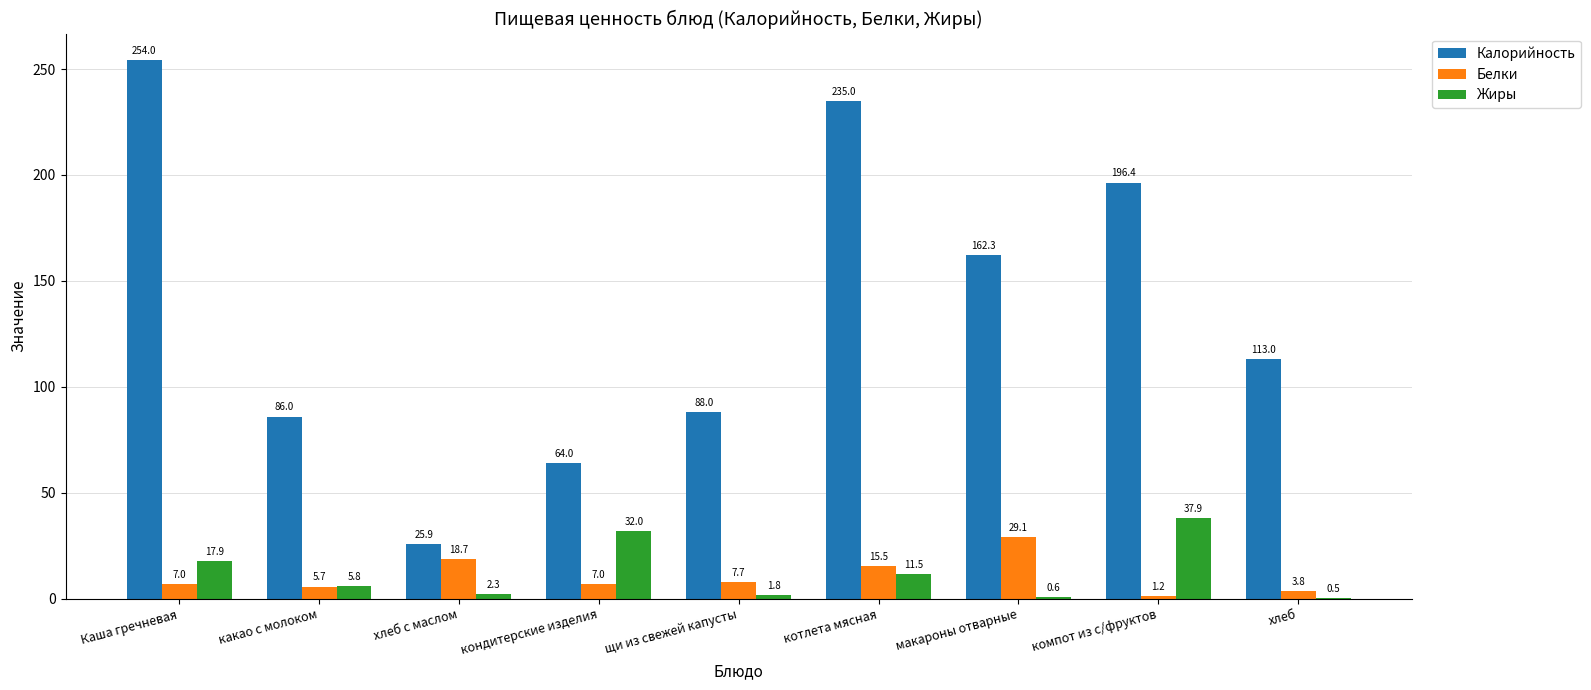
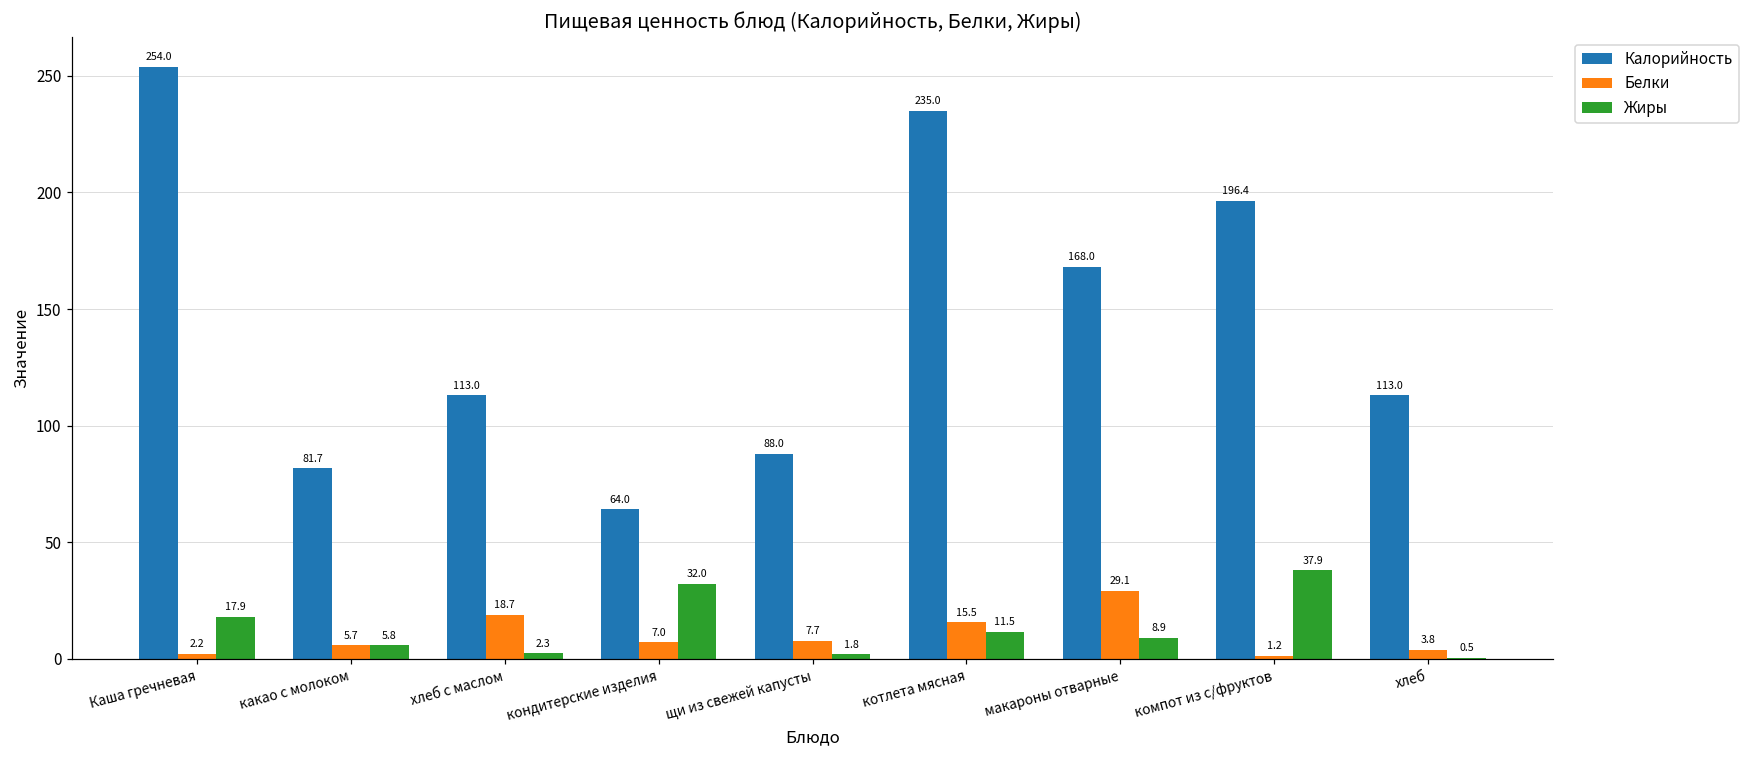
  {
    "Калорийность": {
      "Каша гречневая": 254.0,
-     "какао с молоком": 86.0,
-     "хлеб с маслом": 25.9,
+     "какао с молоком": 81.7,
+     "хлеб с маслом": 113.0,
      "кондитерские изделия": 64.0,
      "щи из свежей капусты": 88.0,
      "котлета мясная": 235.0,
-     "макароны отварные": 162.3,
+     "макароны отварные": 168.0,
      "компот из с/фруктов": 196.4,
      "хлеб": 113.0
    },
    "Белки": {
-     "Каша гречневая": 7.0,
+     "Каша гречневая": 2.2,
      "какао с молоком": 5.7,
      "хлеб с маслом": 18.7,
      "кондитерские изделия": 7.0,
      "щи из свежей капусты": 7.7,
      "котлета мясная": 15.5,
      "макароны отварные": 29.1,
      "компот из с/фруктов": 1.2,
      "хлеб": 3.8
    },
    "Жиры": {
      "Каша гречневая": 17.9,
      "какао с молоком": 5.8,
      "хлеб с маслом": 2.3,
      "кондитерские изделия": 32.0,
      "щи из свежей капусты": 1.8,
      "котлета мясная": 11.5,
-     "макароны отварные": 0.6,
+     "макароны отварные": 8.9,
      "компот из с/фруктов": 37.9,
      "хлеб": 0.5
    }
  }
